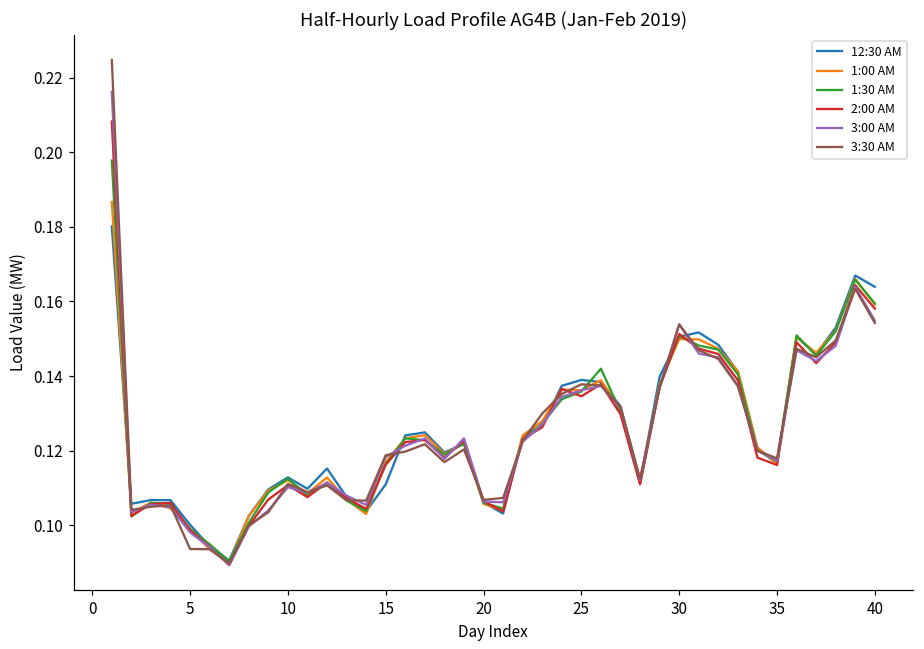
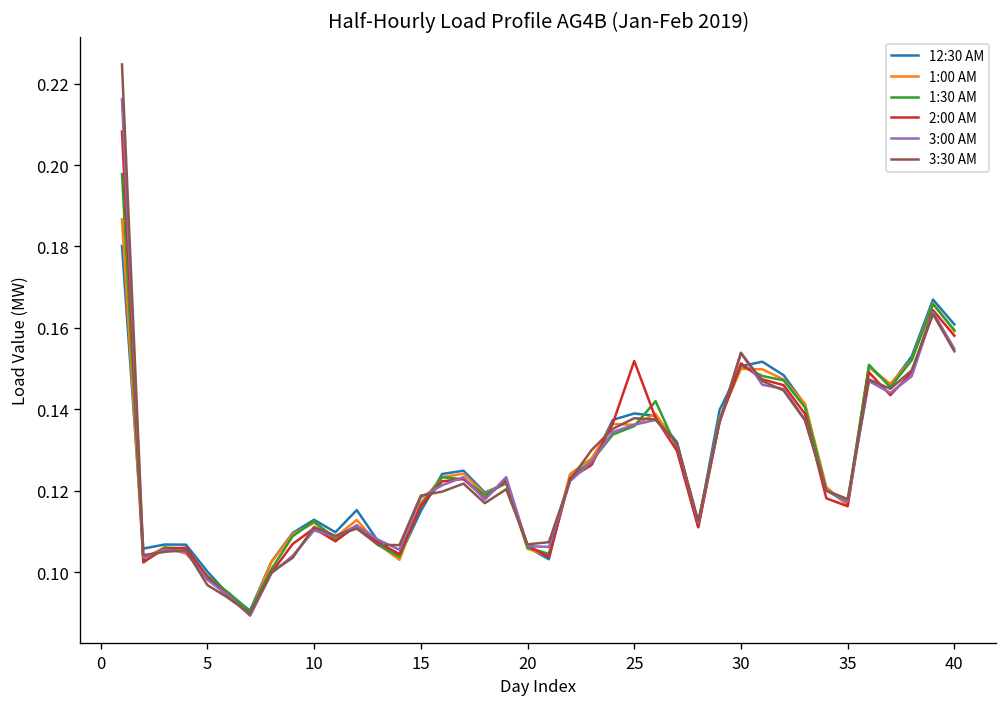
  {
    "12:30 AM": {
      "5": 0.100,
-     "15": 0.111,
+     "15": 0.115,
      "25": 0.139,
-     "40": 0.164
+     "40": 0.161
    },
    "2:00 AM": {
-     "25": 0.135,
+     "25": 0.152,
      "40": 0.158
    },
    "3:30 AM": {
-     "5": 0.094,
+     "5": 0.097,
      "25": 0.138
    }
  }
